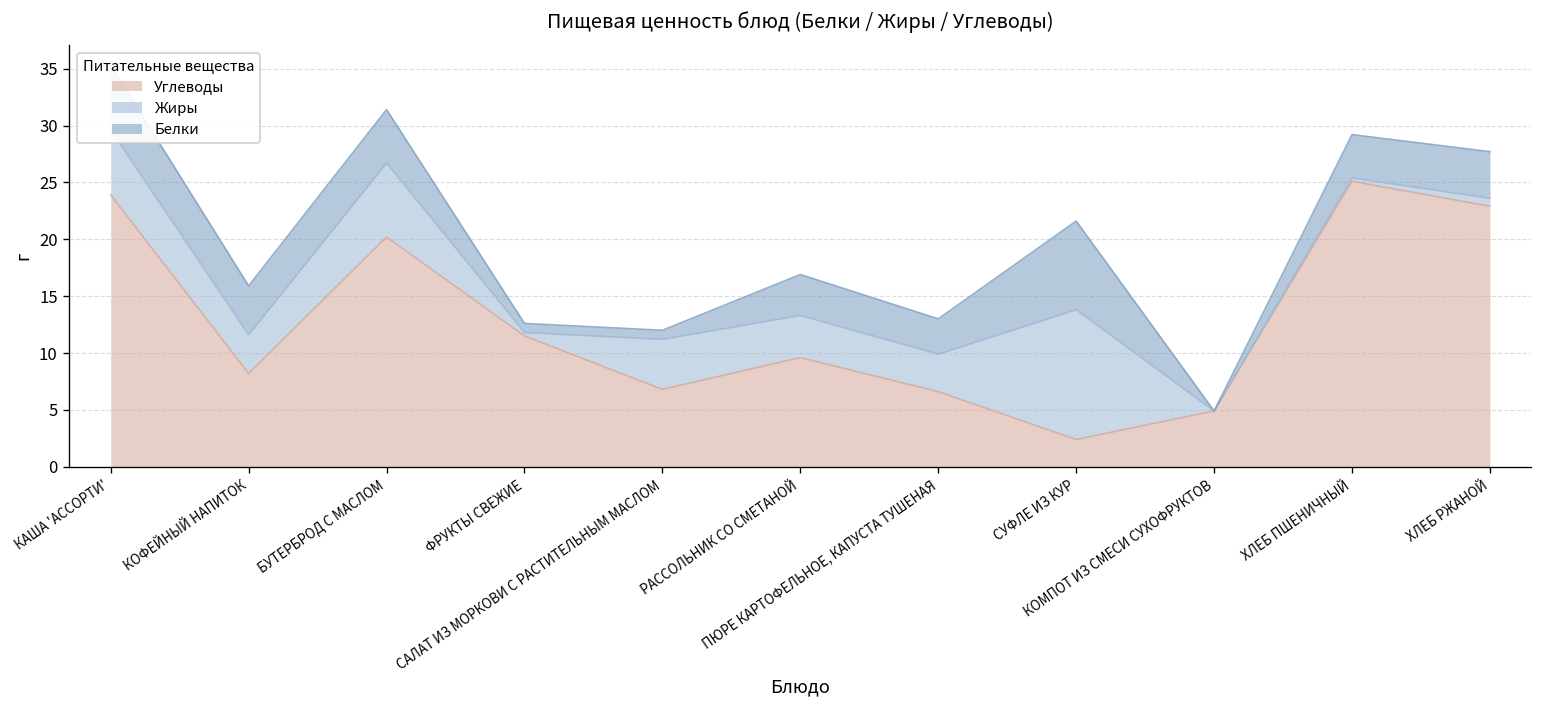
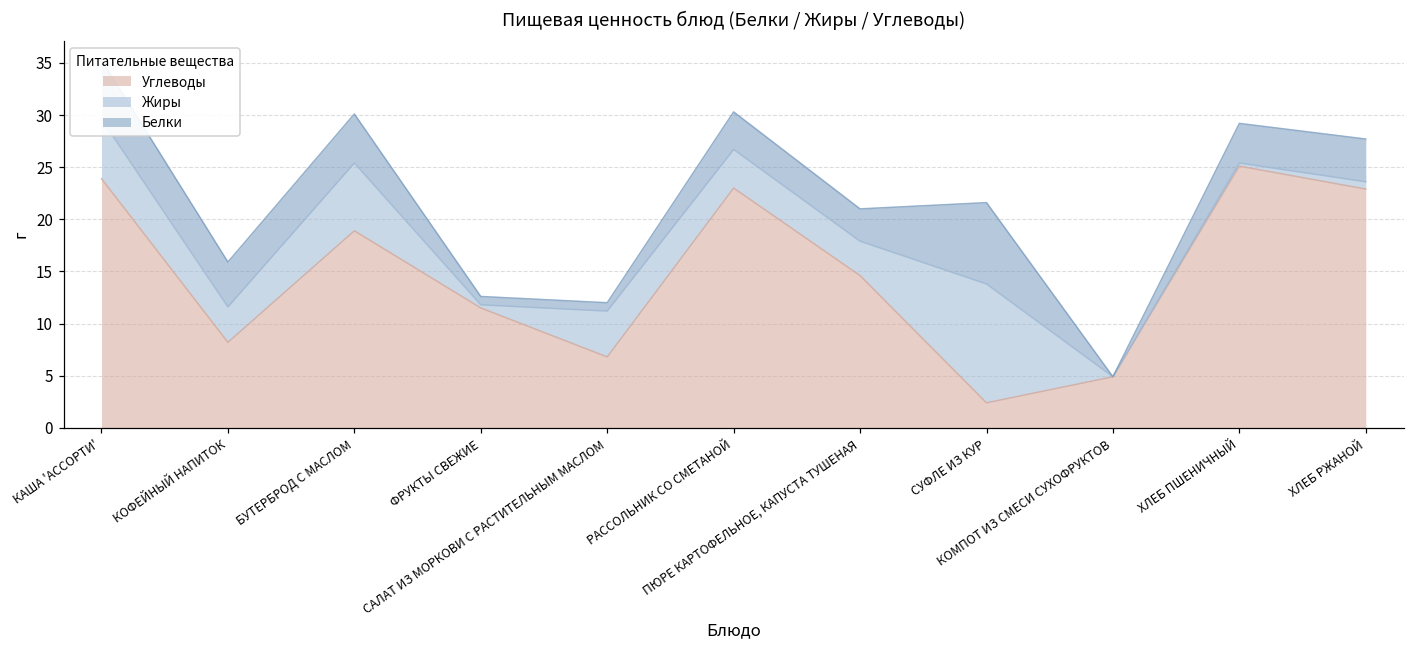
  {
    "Углеводы": {
      "КАША 'АССОРТИ'": 24,
      "КОФЕЙНЫЙ НАПИТОК": 8,
-     "БУТЕРБРОД С МАСЛОМ": 20,
+     "БУТЕРБРОД С МАСЛОМ": 19,
      "ФРУКТЫ СВЕЖИЕ": 12,
      "САЛАТ ИЗ МОРКОВИ С РАСТИТЕЛЬНЫМ МАСЛОМ": 7,
-     "РАССОЛЬНИК СО СМЕТАНОЙ": 10,
-     "ПЮРЕ КАРТОФЕЛЬНОЕ, КАПУСТА ТУШЕНАЯ": 7,
+     "РАССОЛЬНИК СО СМЕТАНОЙ": 23,
+     "ПЮРЕ КАРТОФЕЛЬНОЕ, КАПУСТА ТУШЕНАЯ": 15,
      "СУФЛЕ ИЗ КУР": 2,
      "ХЛЕБ ПШЕНИЧНЫЙ": 25,
      "ХЛЕБ РЖАНОЙ": 23
    }
  }
